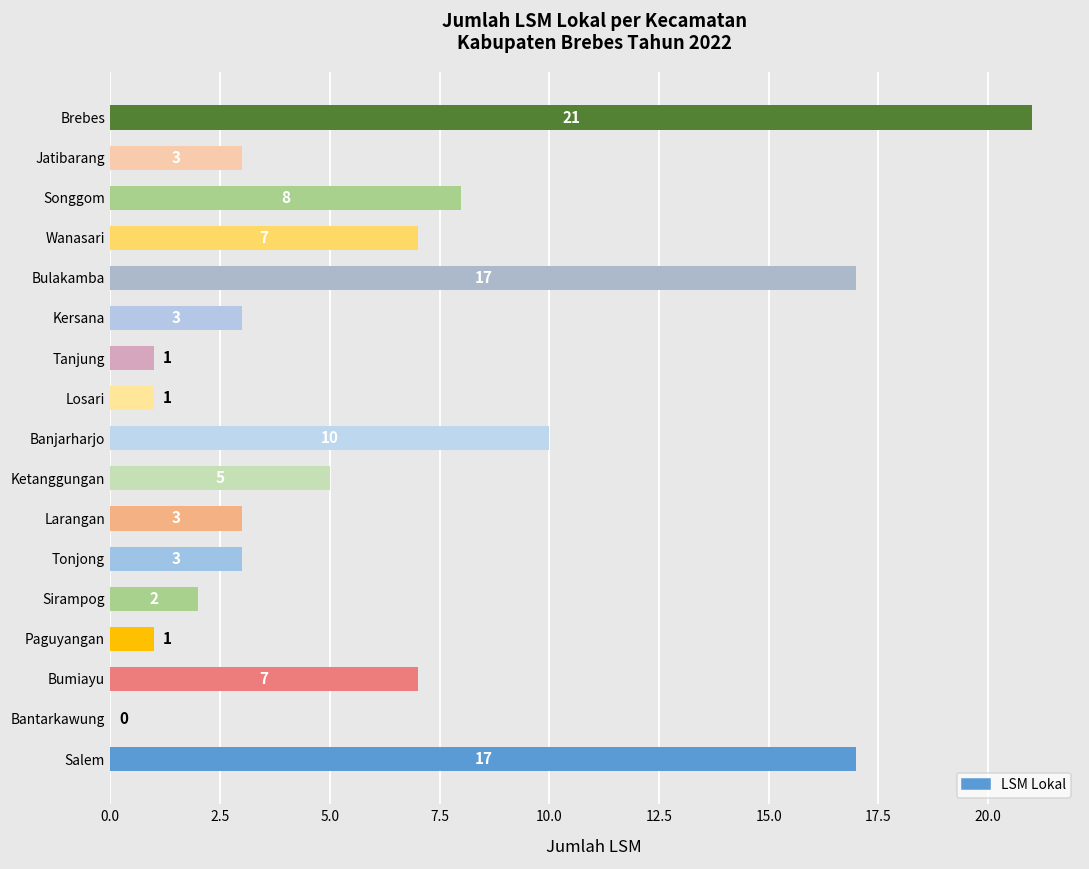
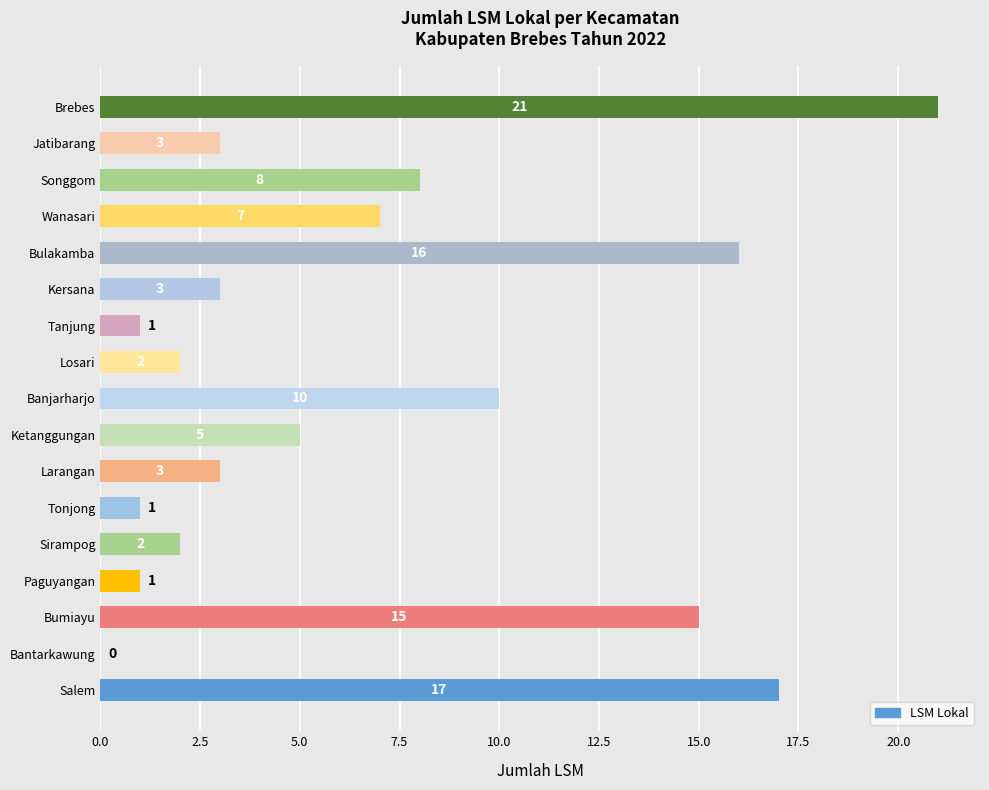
  {
    "Brebes": 21,
    "Jatibarang": 3,
    "Songgom": 8,
    "Wanasari": 7,
-   "Bulakamba": 17,
+   "Bulakamba": 16,
    "Kersana": 3,
    "Tanjung": 1,
-   "Losari": 1,
+   "Losari": 2,
    "Banjarharjo": 10,
    "Ketanggungan": 5,
    "Larangan": 3,
-   "Tonjong": 3,
+   "Tonjong": 1,
    "Sirampog": 2,
    "Paguyangan": 1,
-   "Bumiayu": 7,
+   "Bumiayu": 15,
    "Bantarkawung": 0,
    "Salem": 17
  }
